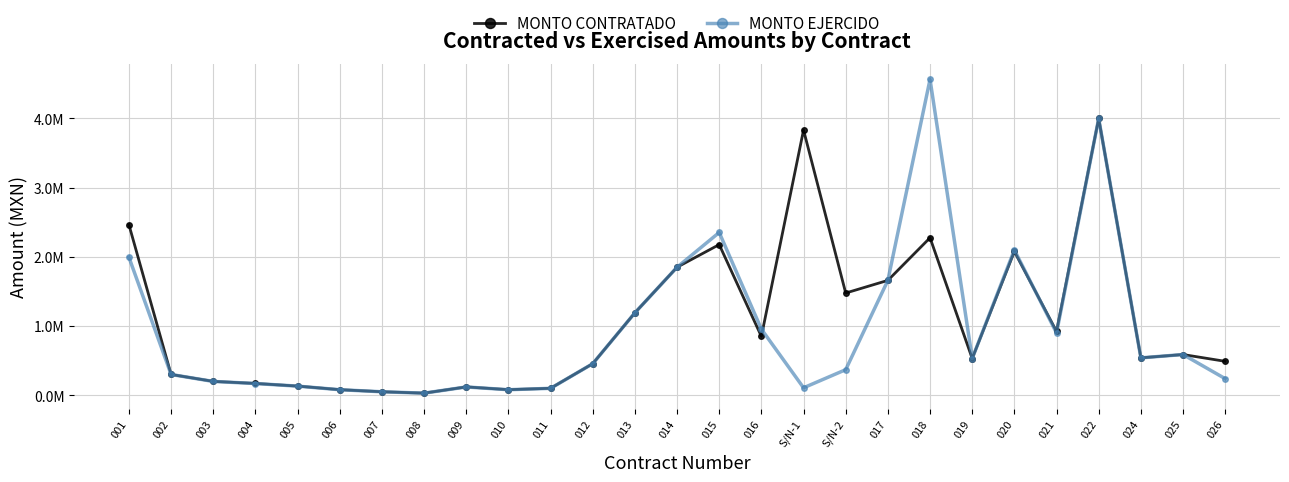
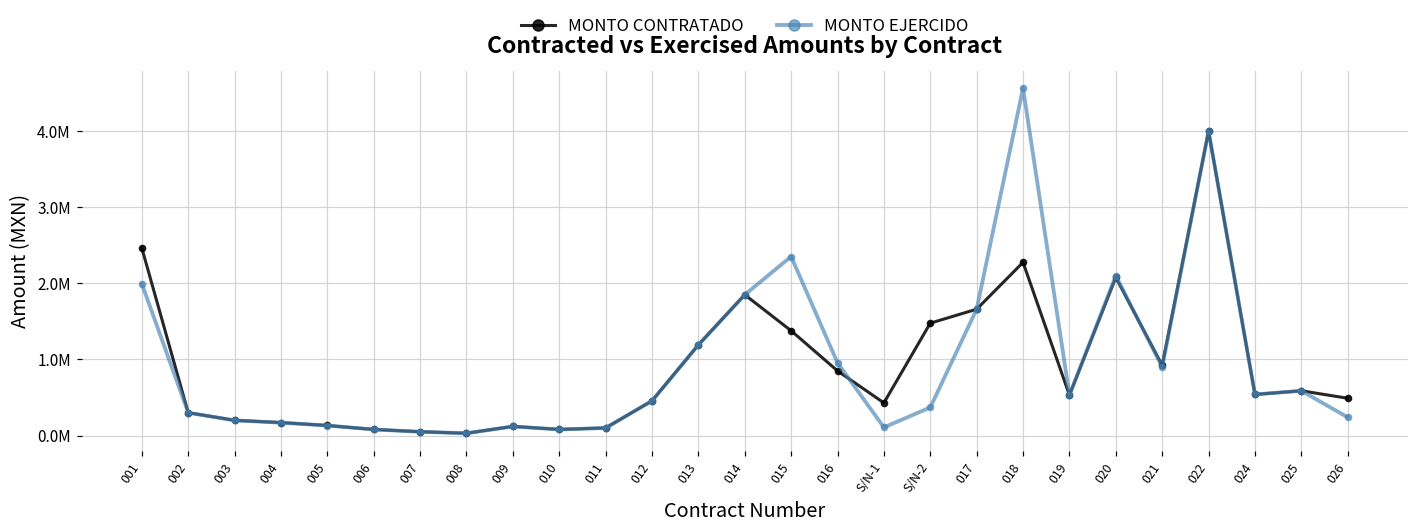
  {
    "MONTO CONTRATADO": {
      "001": 2500000,
-     "015": 2200000,
+     "015": 1400000,
      "016": 800000,
-     "S/N-1": 3800000,
+     "S/N-1": 400000,
      "S/N-2": 1500000,
      "018": 2300000,
      "026": 500000
    },
    "MONTO EJERCIDO": {
      "001": 2000000,
      "015": 2400000,
      "016": 1000000,
      "S/N-1": 100000,
      "S/N-2": 400000,
      "018": 4600000,
      "026": 200000
    }
  }
